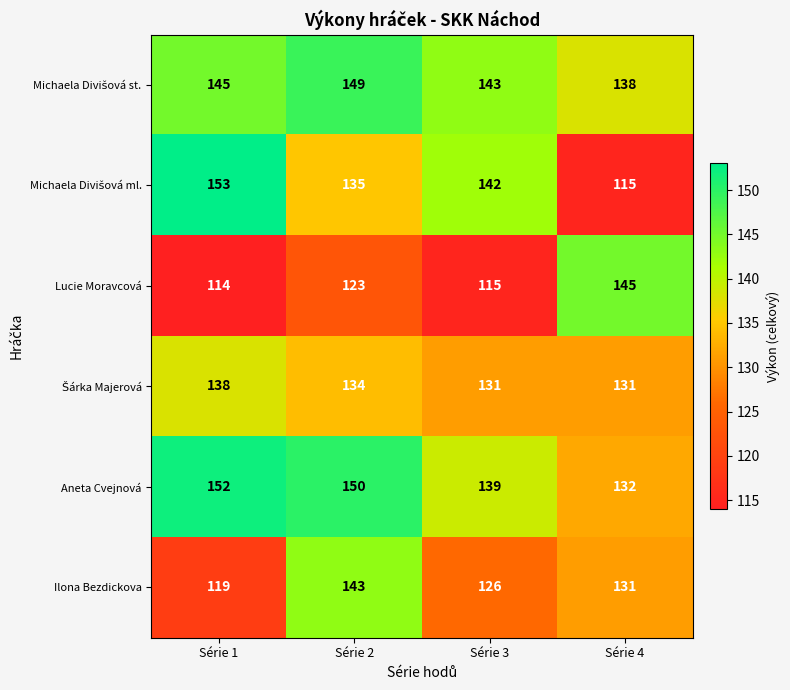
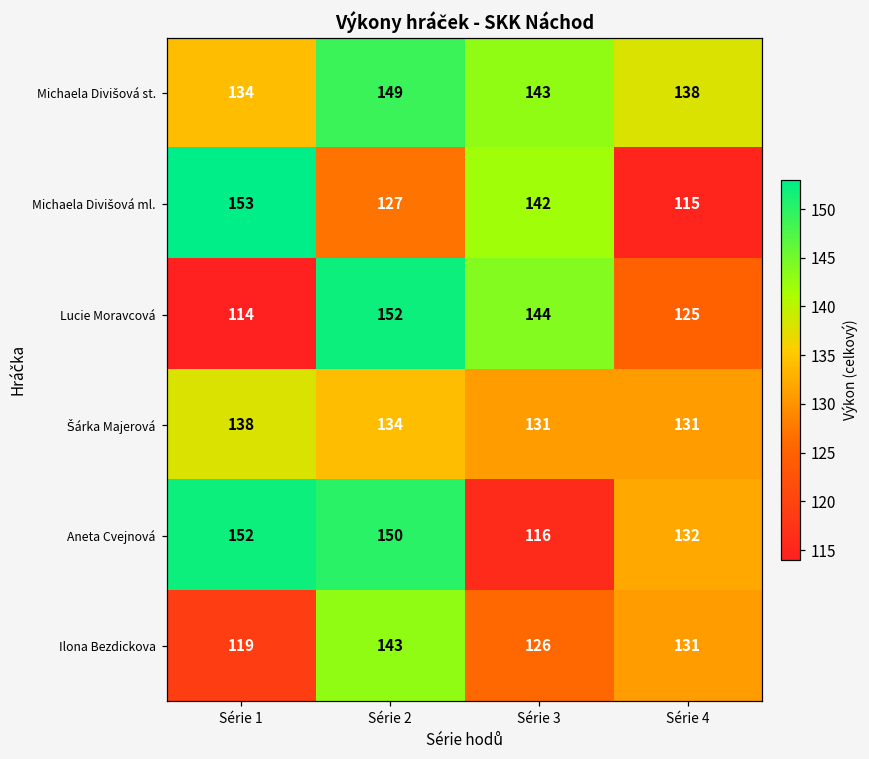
  {
    "Michaela Divišová st.": {
-     "Série 1": 145,
+     "Série 1": 134,
      "Série 2": 149,
      "Série 3": 143,
      "Série 4": 138
    },
    "Michaela Divišová ml.": {
      "Série 1": 153,
-     "Série 2": 135,
+     "Série 2": 127,
      "Série 3": 142,
      "Série 4": 115
    },
    "Lucie Moravcová": {
      "Série 1": 114,
-     "Série 2": 123,
-     "Série 3": 115,
-     "Série 4": 145
+     "Série 2": 152,
+     "Série 3": 144,
+     "Série 4": 125
    },
    "Šárka Majerová": {
      "Série 1": 138,
      "Série 2": 134,
      "Série 3": 131,
      "Série 4": 131
    },
    "Aneta Cvejnová": {
      "Série 1": 152,
      "Série 2": 150,
-     "Série 3": 139,
+     "Série 3": 116,
      "Série 4": 132
    },
    "Ilona Bezdickova": {
      "Série 1": 119,
      "Série 2": 143,
      "Série 3": 126,
      "Série 4": 131
    }
  }
